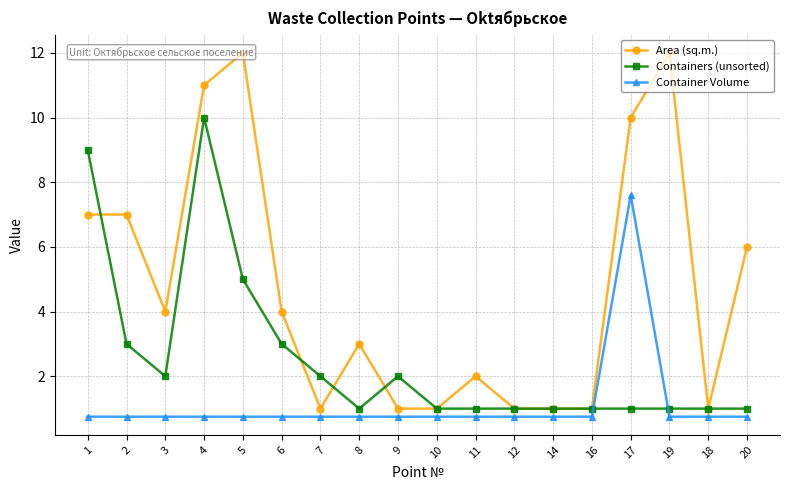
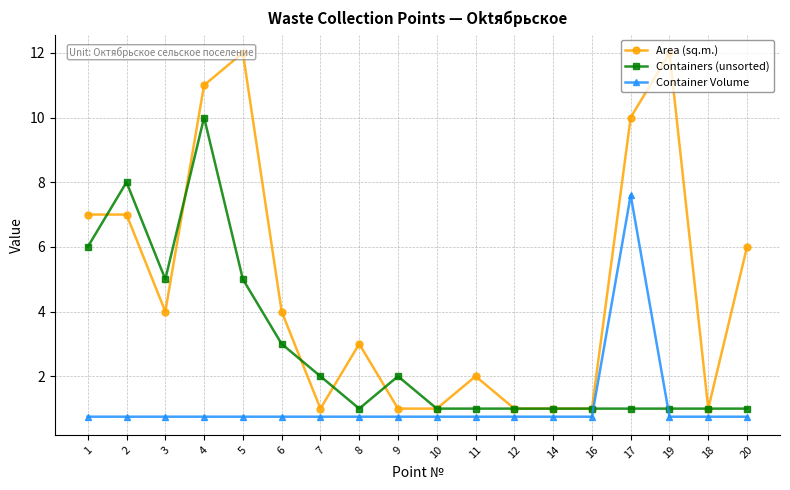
  {
    "Area (sq.m.)": {
      "1": 7,
      "2": 7,
      "3": 4,
      "4": 11,
      "6": 4,
      "7": 1,
      "8": 3,
      "9": 1,
      "11": 2,
      "17": 10,
      "20": 6
    },
    "Containers (unsorted)": {
-     "1": 9,
-     "2": 3,
-     "3": 2,
+     "1": 6,
+     "2": 8,
+     "3": 5,
      "4": 10,
      "5": 5,
      "6": 3,
      "7": 2,
      "8": 1,
      "9": 2,
      "11": 1,
      "17": 1,
      "19": 1,
      "20": 1
    },
    "Container Volume": {
      "1": 0.8,
      "2": 0.8,
      "3": 0.8,
      "4": 0.8,
      "5": 0.8,
      "6": 0.8,
      "7": 0.8,
      "8": 0.8,
      "9": 0.8,
      "10": 0.8,
      "11": 0.8,
      "12": 0.8,
      "14": 0.8,
      "16": 0.8,
      "17": 7.6,
      "19": 0.8,
      "18": 0.8,
      "20": 0.8
    }
  }
